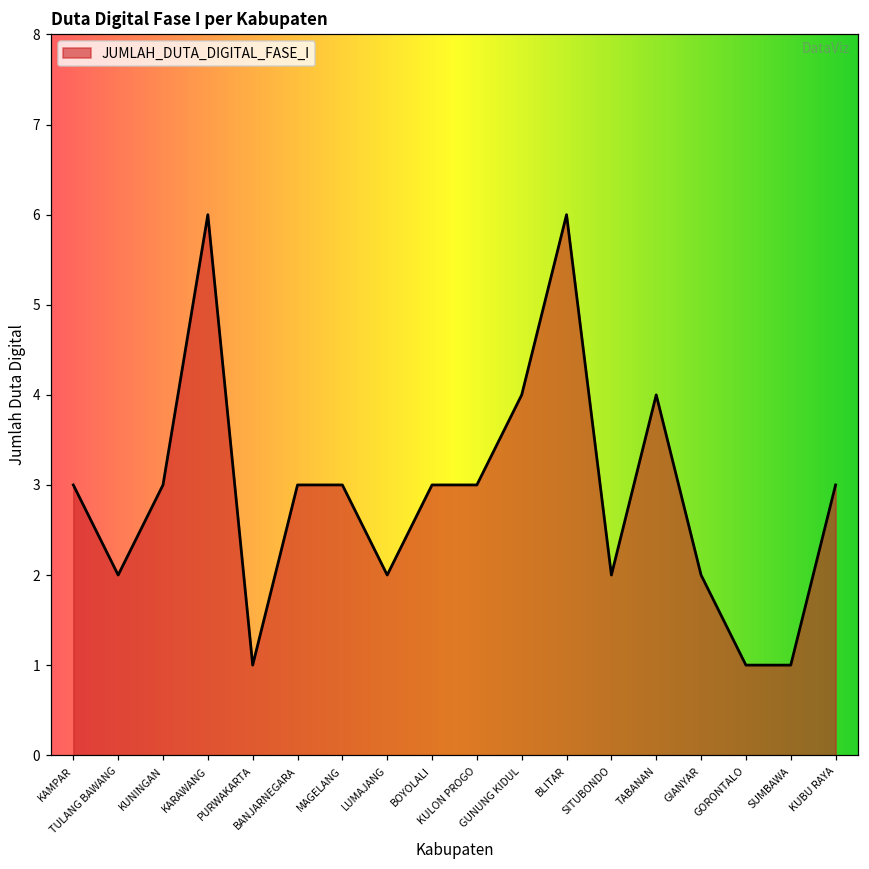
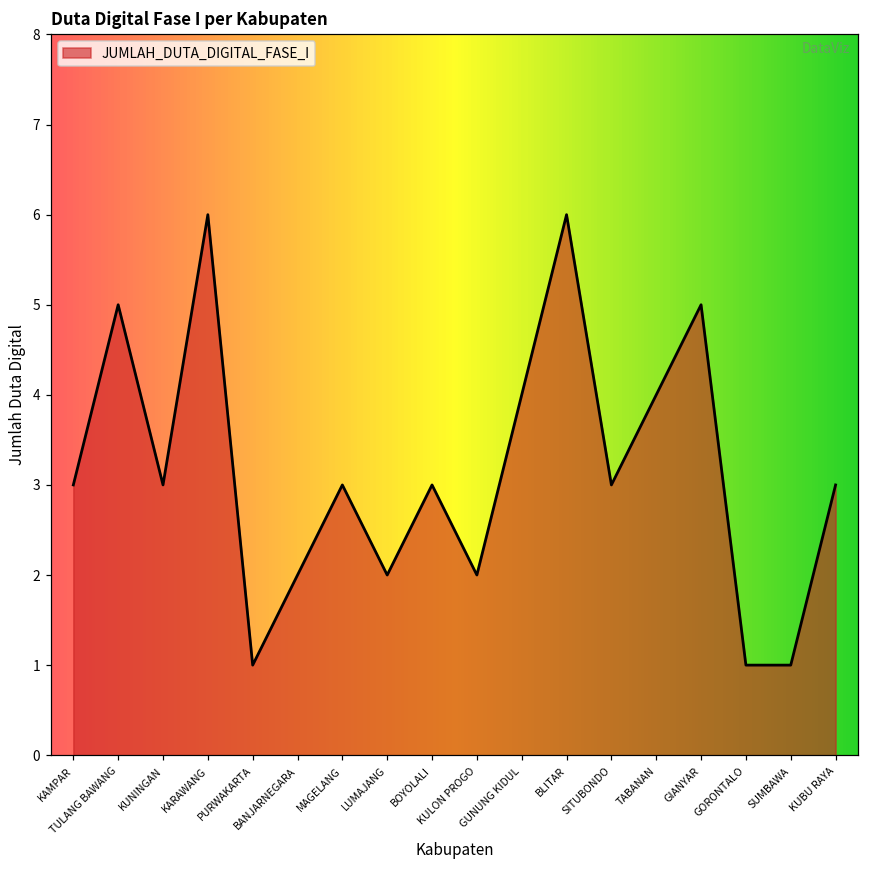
  {
    "KAMPAR": 3,
-   "TULANG BAWANG": 2,
+   "TULANG BAWANG": 5,
    "KUNINGAN": 3,
    "KARAWANG": 6,
    "PURWAKARTA": 1,
-   "BANJARNEGARA": 3,
+   "BANJARNEGARA": 2,
    "MAGELANG": 3,
    "LUMAJANG": 2,
    "BOYOLALI": 3,
-   "KULON PROGO": 3,
+   "KULON PROGO": 2,
    "GUNUNG KIDUL": 4,
    "BLITAR": 6,
-   "SITUBONDO": 2,
+   "SITUBONDO": 3,
    "TABANAN": 4,
-   "GIANYAR": 2,
+   "GIANYAR": 5,
    "GORONTALO": 1,
    "SUMBAWA": 1,
    "KUBU RAYA": 3
  }
